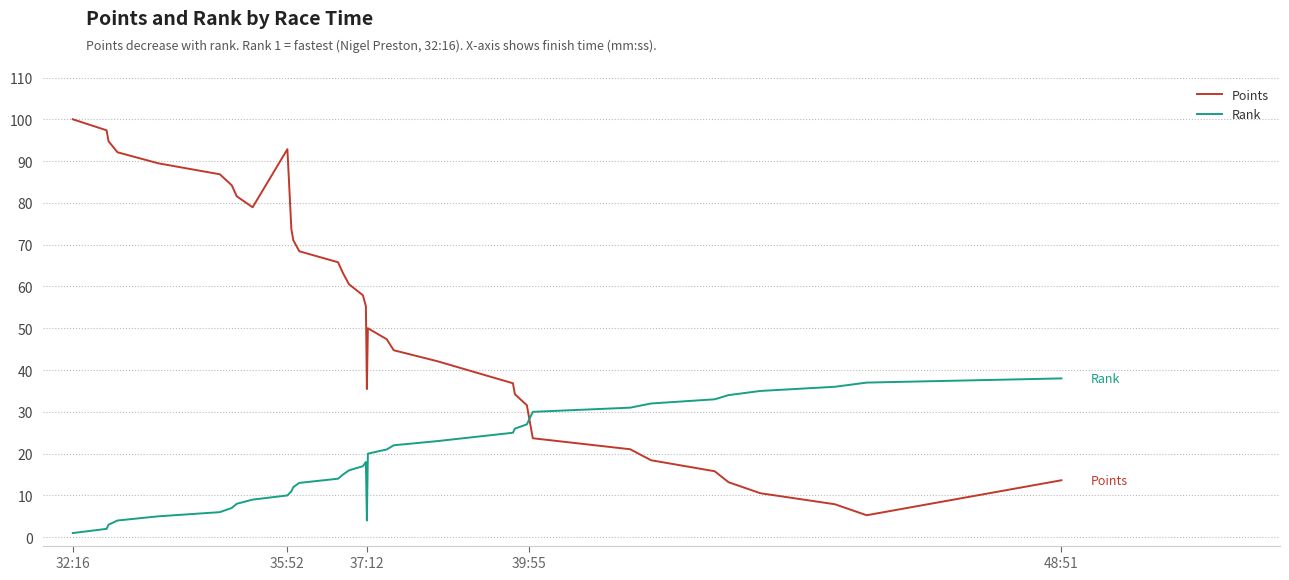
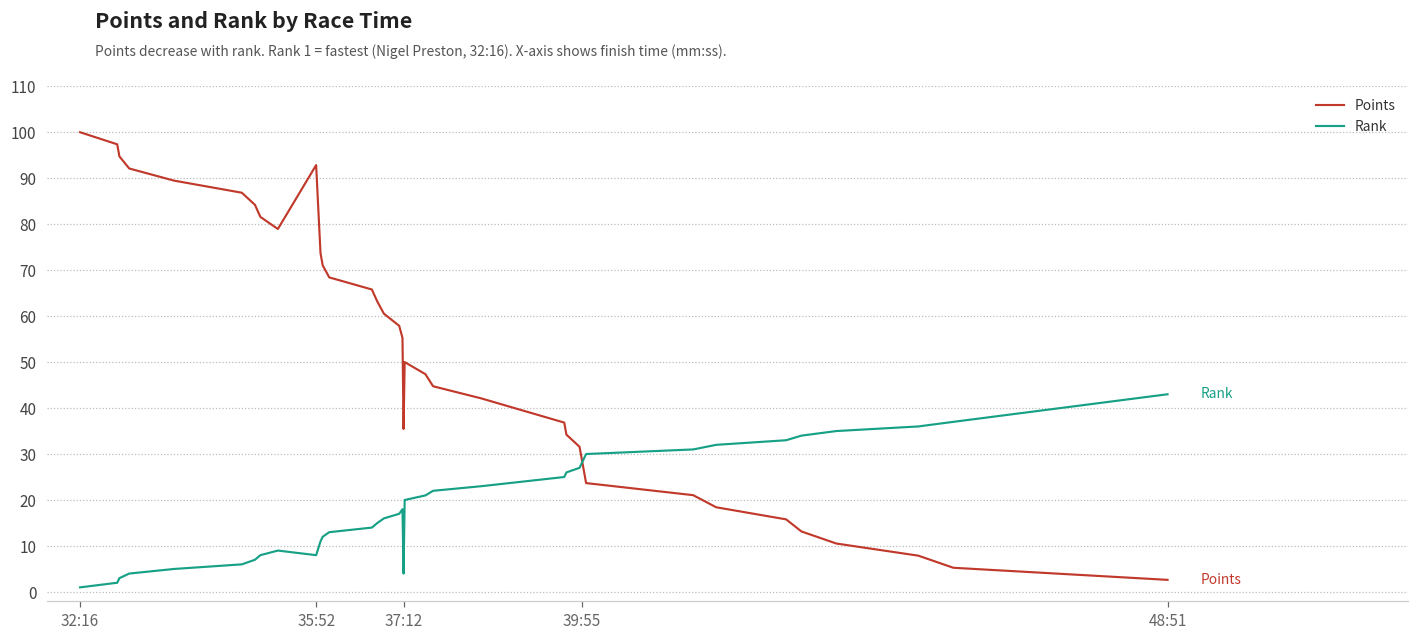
  {
    "Points": {
      "32:16": 100,
      "35:52": 93,
      "37:12": 35,
-     "48:51": 14
+     "48:51": 3
    },
    "Rank": {
      "32:16": 1,
-     "35:52": 10,
+     "35:52": 8,
      "37:12": 4,
      "39:55": 28,
-     "48:51": 38
+     "48:51": 43
    }
  }
